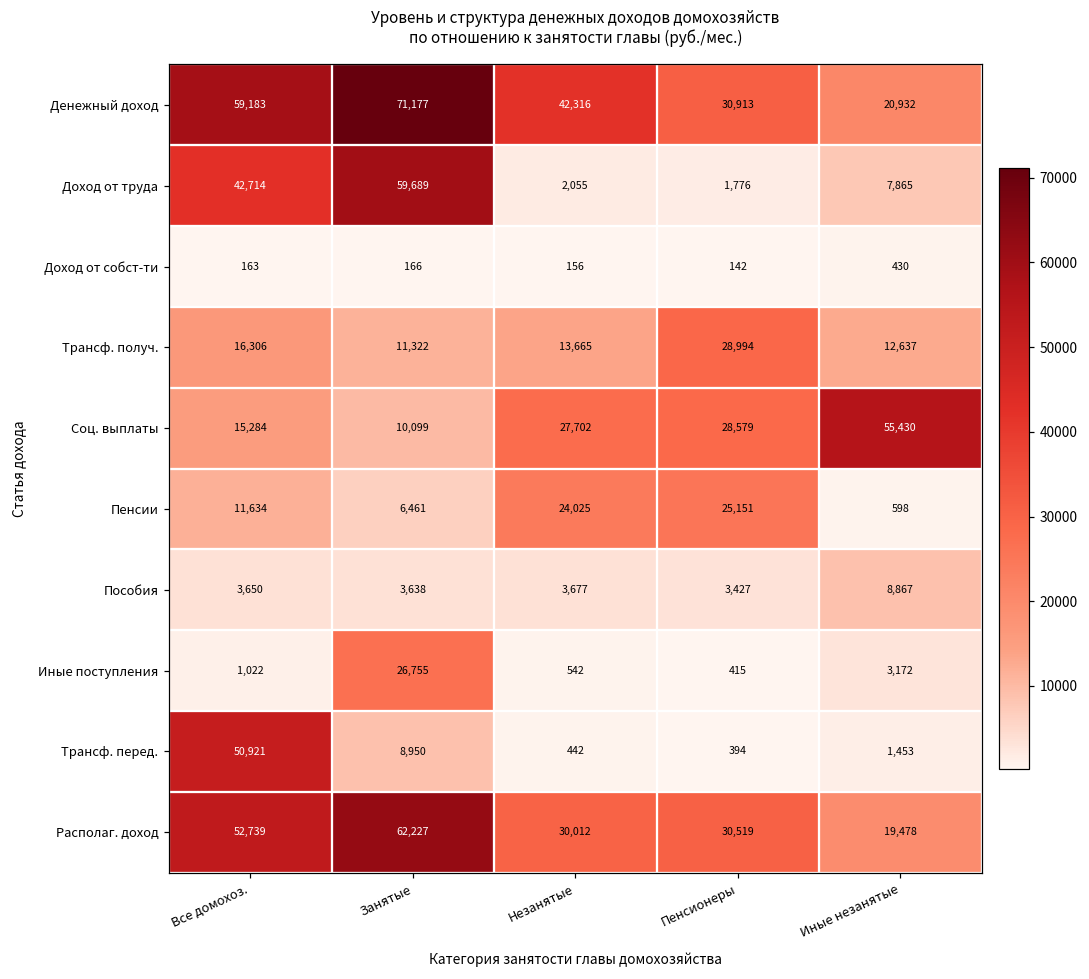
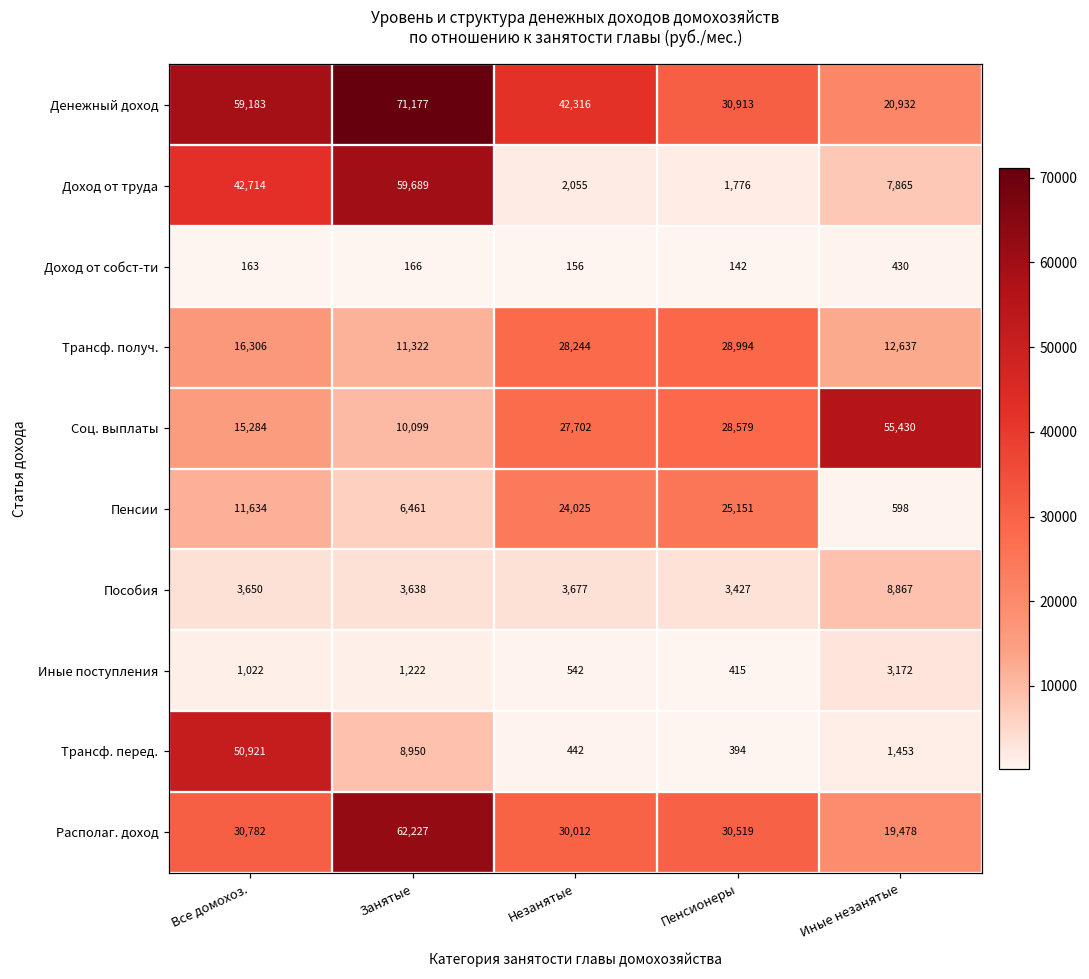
  {
    "Денежный доход": {
      "Все домохоз.": "59,183",
      "Занятые": "71,177",
      "Незанятые": "42,316",
      "Пенсионеры": "30,913",
      "Иные незанятые": "20,932"
    },
    "Доход от труда": {
      "Все домохоз.": "42,714",
      "Занятые": "59,689",
      "Незанятые": "2,055",
      "Пенсионеры": "1,776",
      "Иные незанятые": "7,865"
    },
    "Доход от собст-ти": {
      "Все домохоз.": "163",
      "Занятые": "166",
      "Незанятые": "156",
      "Пенсионеры": "142",
      "Иные незанятые": "430"
    },
    "Трансф. получ.": {
      "Все домохоз.": "16,306",
      "Занятые": "11,322",
-     "Незанятые": "13,665",
+     "Незанятые": "28,244",
      "Пенсионеры": "28,994",
      "Иные незанятые": "12,637"
    },
    "Соц. выплаты": {
      "Все домохоз.": "15,284",
      "Занятые": "10,099",
      "Незанятые": "27,702",
      "Пенсионеры": "28,579",
      "Иные незанятые": "55,430"
    },
    "Пенсии": {
      "Все домохоз.": "11,634",
      "Занятые": "6,461",
      "Незанятые": "24,025",
      "Пенсионеры": "25,151",
      "Иные незанятые": "598"
    },
    "Пособия": {
      "Все домохоз.": "3,650",
      "Занятые": "3,638",
      "Незанятые": "3,677",
      "Пенсионеры": "3,427",
      "Иные незанятые": "8,867"
    },
    "Иные поступления": {
      "Все домохоз.": "1,022",
-     "Занятые": "26,755",
+     "Занятые": "1,222",
      "Незанятые": "542",
      "Пенсионеры": "415",
      "Иные незанятые": "3,172"
    },
    "Трансф. перед.": {
      "Все домохоз.": "50,921",
      "Занятые": "8,950",
      "Незанятые": "442",
      "Пенсионеры": "394",
      "Иные незанятые": "1,453"
    },
    "Располаг. доход": {
-     "Все домохоз.": "52,739",
+     "Все домохоз.": "30,782",
      "Занятые": "62,227",
      "Незанятые": "30,012",
      "Пенсионеры": "30,519",
      "Иные незанятые": "19,478"
    }
  }
